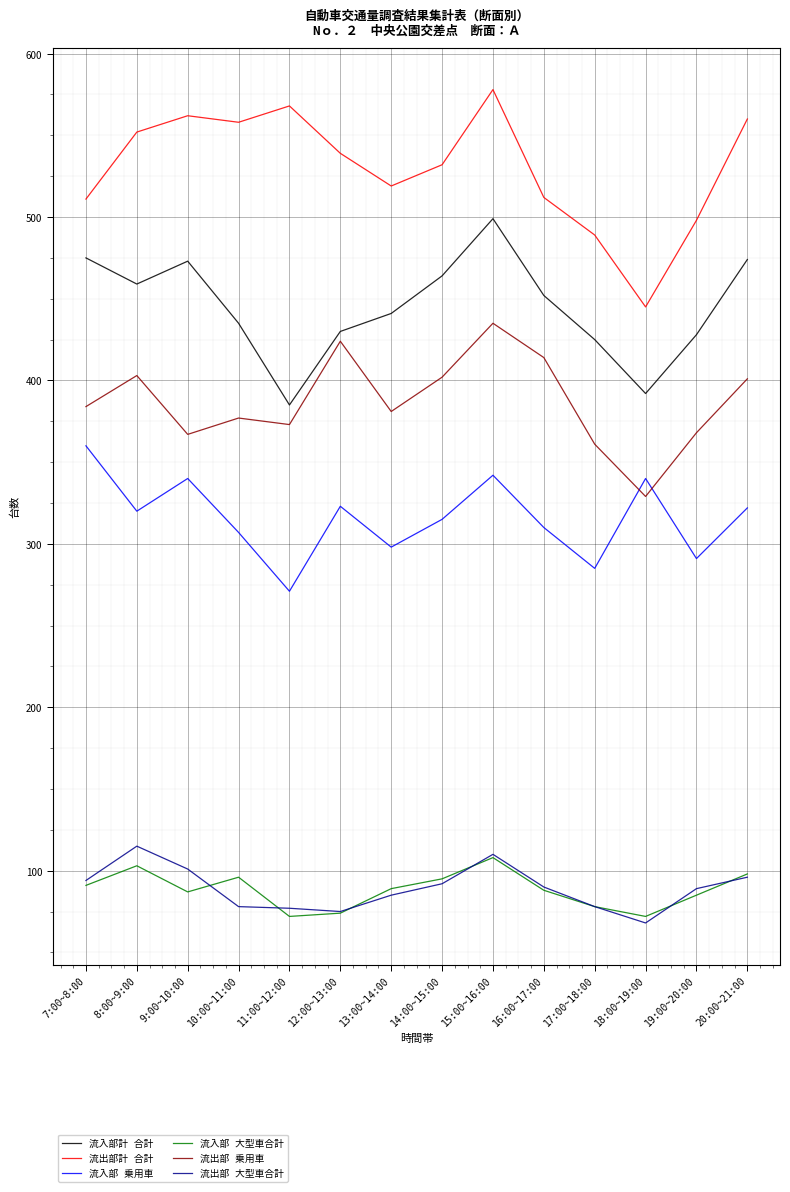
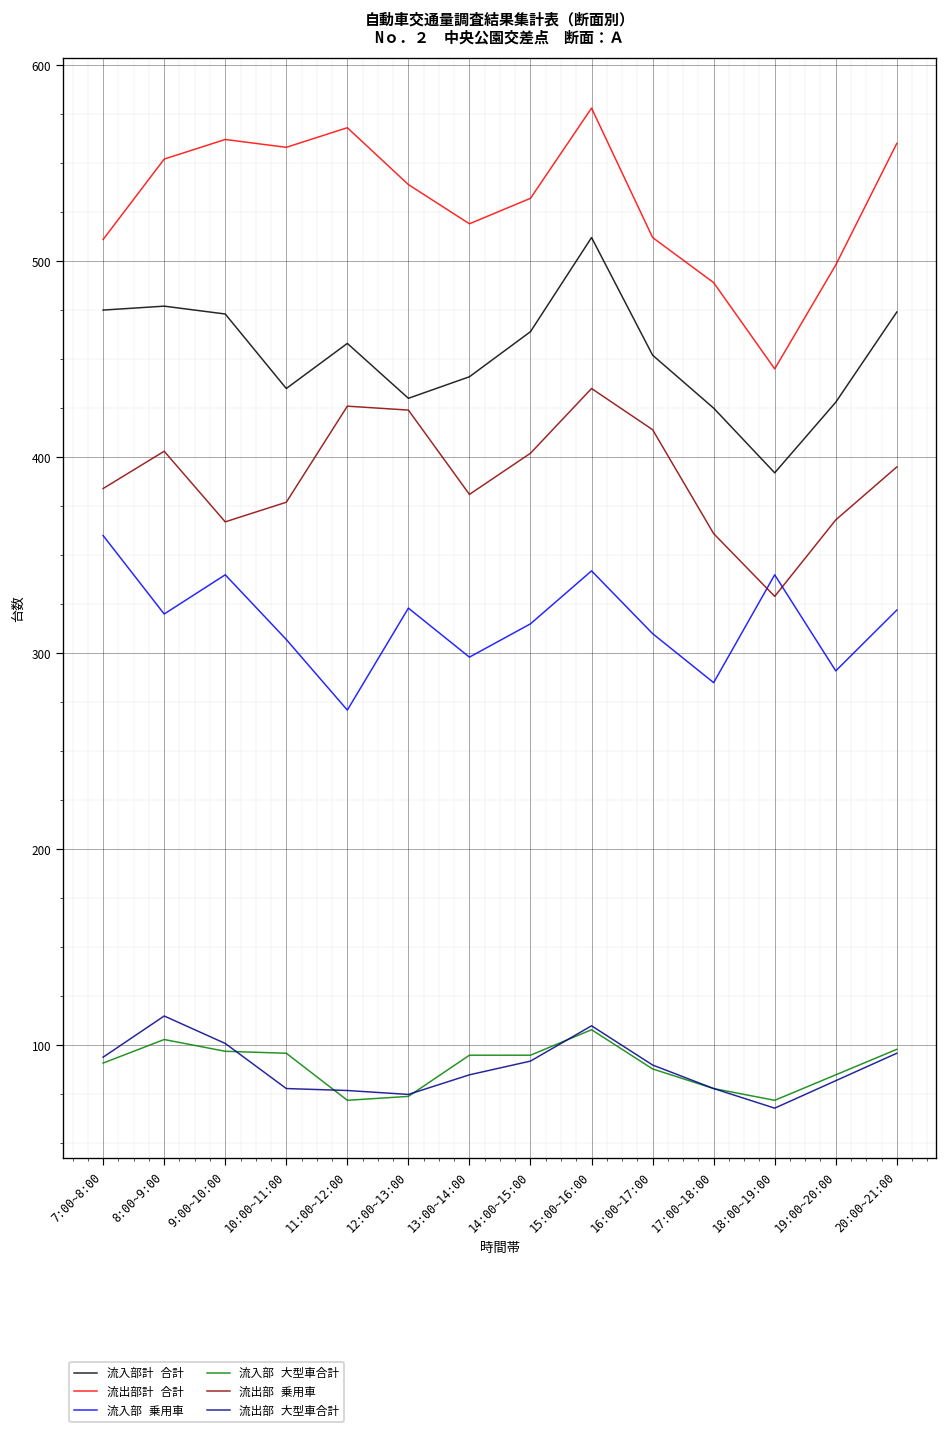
  {
    "流入部計 合計": {
      "7:00~8:00": 475,
-     "8:00~9:00": 459,
+     "8:00~9:00": 477,
      "9:00~10:00": 473,
      "10:00~11:00": 435,
-     "11:00~12:00": 385,
+     "11:00~12:00": 458,
      "12:00~13:00": 430,
      "13:00~14:00": 441,
      "14:00~15:00": 464,
-     "15:00~16:00": 499,
+     "15:00~16:00": 512,
      "16:00~17:00": 452,
      "17:00~18:00": 425,
      "18:00~19:00": 392,
      "19:00~20:00": 428,
      "20:00~21:00": 474
    },
    "流出部計 合計": {
      "7:00~8:00": 511,
      "8:00~9:00": 552,
      "9:00~10:00": 562,
      "10:00~11:00": 558,
      "11:00~12:00": 568,
      "12:00~13:00": 539,
      "13:00~14:00": 519,
      "14:00~15:00": 532,
      "15:00~16:00": 578,
      "16:00~17:00": 512,
      "17:00~18:00": 489,
      "18:00~19:00": 445,
      "19:00~20:00": 498,
      "20:00~21:00": 560
    },
    "流入部 乗用車": {
      "7:00~8:00": 360,
      "8:00~9:00": 320,
      "9:00~10:00": 340,
      "10:00~11:00": 307,
      "11:00~12:00": 271,
      "12:00~13:00": 323,
      "13:00~14:00": 298,
      "14:00~15:00": 315,
      "15:00~16:00": 342,
      "16:00~17:00": 310,
      "17:00~18:00": 285,
      "18:00~19:00": 340,
      "19:00~20:00": 291,
      "20:00~21:00": 322
    },
    "流入部 大型車合計": {
      "7:00~8:00": 91,
      "8:00~9:00": 103,
-     "9:00~10:00": 87,
+     "9:00~10:00": 97,
      "10:00~11:00": 96,
      "11:00~12:00": 72,
-     "13:00~14:00": 89,
+     "13:00~14:00": 95,
      "14:00~15:00": 95,
      "15:00~16:00": 108,
      "16:00~17:00": 88,
      "18:00~19:00": 72,
      "19:00~20:00": 85,
      "20:00~21:00": 98
    },
    "流出部 乗用車": {
      "7:00~8:00": 384,
      "8:00~9:00": 403,
      "9:00~10:00": 367,
      "10:00~11:00": 377,
-     "11:00~12:00": 373,
+     "11:00~12:00": 426,
      "12:00~13:00": 424,
      "13:00~14:00": 381,
      "14:00~15:00": 402,
      "15:00~16:00": 435,
      "16:00~17:00": 414,
      "17:00~18:00": 361,
      "18:00~19:00": 329,
      "19:00~20:00": 368,
-     "20:00~21:00": 401
+     "20:00~21:00": 395
    },
    "流出部 大型車合計": {
      "7:00~8:00": 94,
      "8:00~9:00": 115,
      "9:00~10:00": 101,
      "10:00~11:00": 78,
      "11:00~12:00": 77,
      "13:00~14:00": 85,
      "14:00~15:00": 92,
      "15:00~16:00": 110,
      "16:00~17:00": 90,
      "18:00~19:00": 68,
-     "19:00~20:00": 89,
+     "19:00~20:00": 82,
      "20:00~21:00": 96
    }
  }
